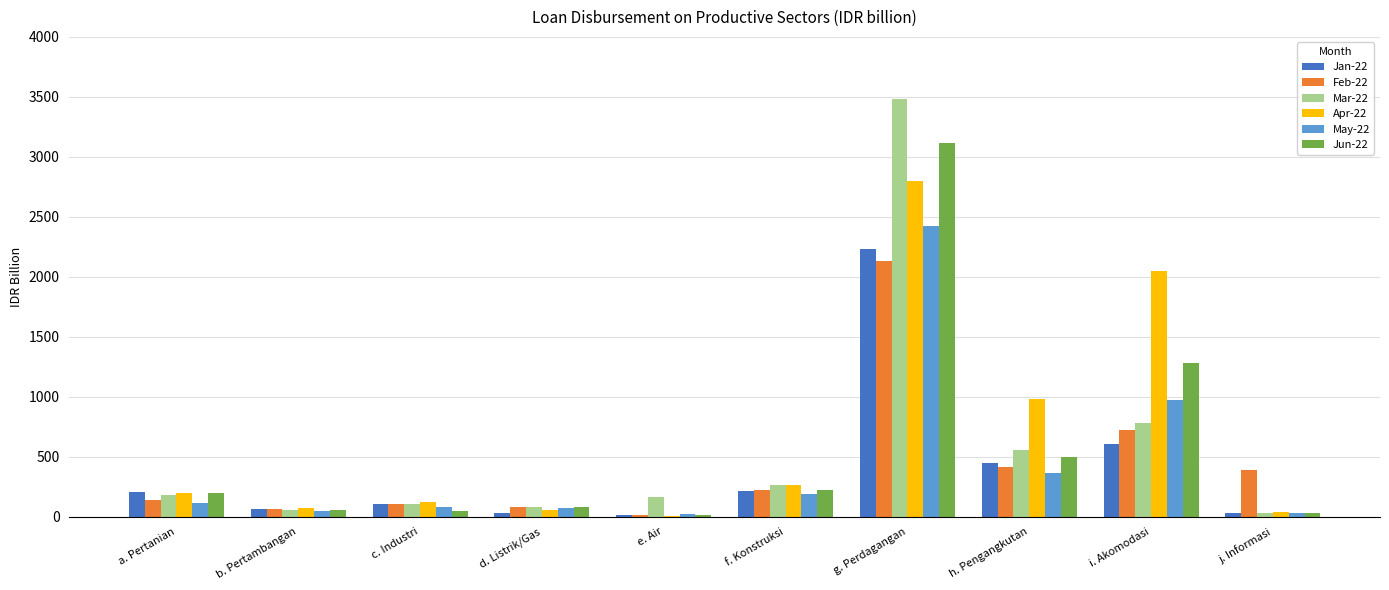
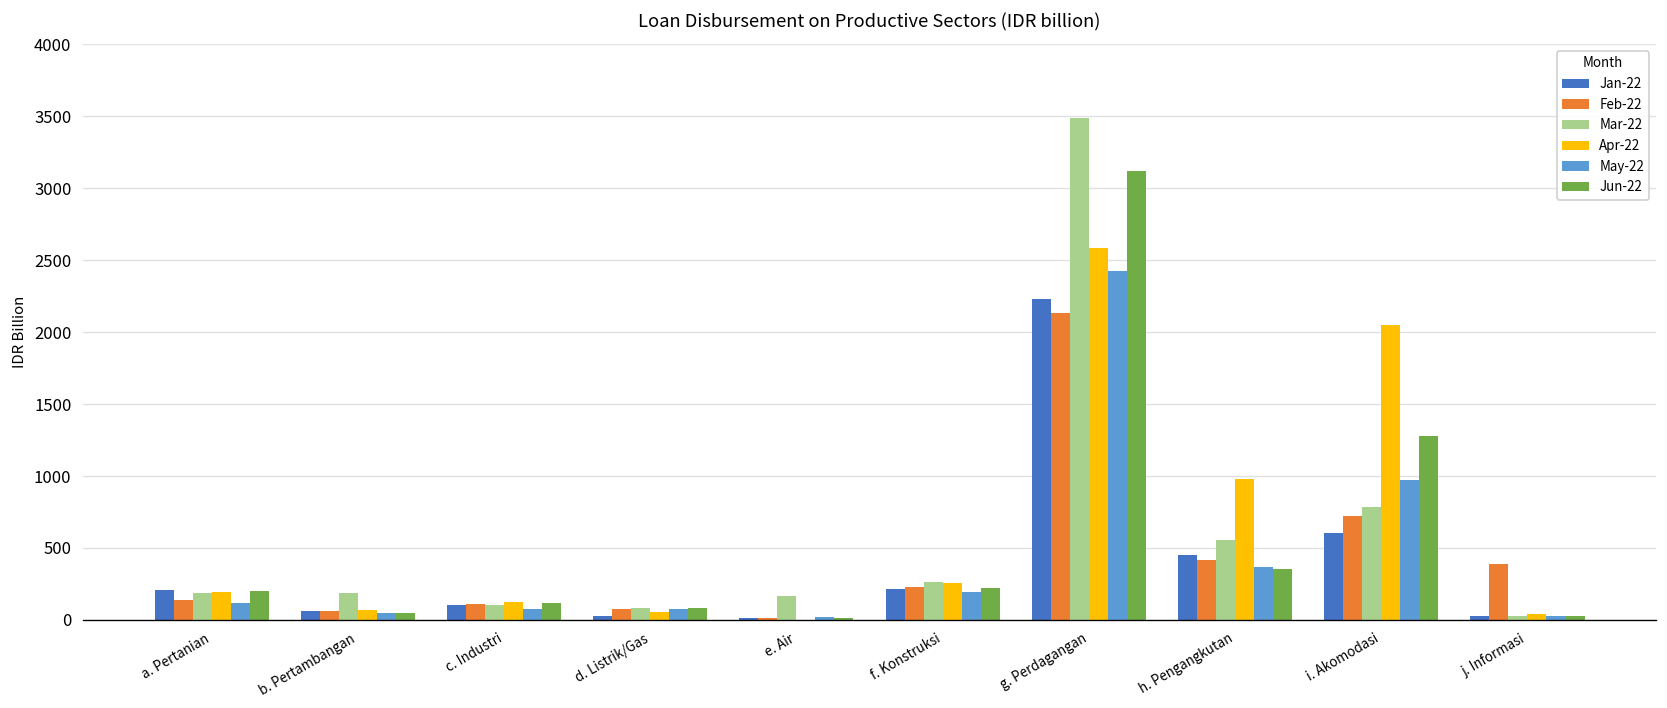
  {
    "Feb-22": {
      "a. Pertanian": 140,
      "b. Pertambangan": 60,
      "c. Industri": 110,
      "d. Listrik/Gas": 80,
      "f. Konstruksi": 230,
      "g. Perdagangan": 2130,
      "h. Pengangkutan": 420,
      "i. Akomodasi": 730,
      "j. Informasi": 390
    },
    "Mar-22": {
      "a. Pertanian": 180,
-     "b. Pertambangan": 50,
+     "b. Pertambangan": 190,
      "c. Industri": 100,
      "d. Listrik/Gas": 80,
      "e. Air": 160,
      "f. Konstruksi": 260,
      "g. Perdagangan": 3490,
      "h. Pengangkutan": 560,
      "i. Akomodasi": 780,
      "j. Informasi": 30
    },
    "Apr-22": {
      "a. Pertanian": 190,
      "b. Pertambangan": 70,
      "c. Industri": 120,
      "d. Listrik/Gas": 60,
      "f. Konstruksi": 260,
-     "g. Perdagangan": 2800,
+     "g. Perdagangan": 2580,
      "h. Pengangkutan": 980,
      "i. Akomodasi": 2050,
      "j. Informasi": 40
    },
    "Jun-22": {
      "a. Pertanian": 200,
      "b. Pertambangan": 50,
-     "c. Industri": 50,
+     "c. Industri": 120,
      "d. Listrik/Gas": 80,
      "f. Konstruksi": 220,
      "g. Perdagangan": 3120,
-     "h. Pengangkutan": 500,
+     "h. Pengangkutan": 350,
      "i. Akomodasi": 1280,
      "j. Informasi": 30
    }
  }
